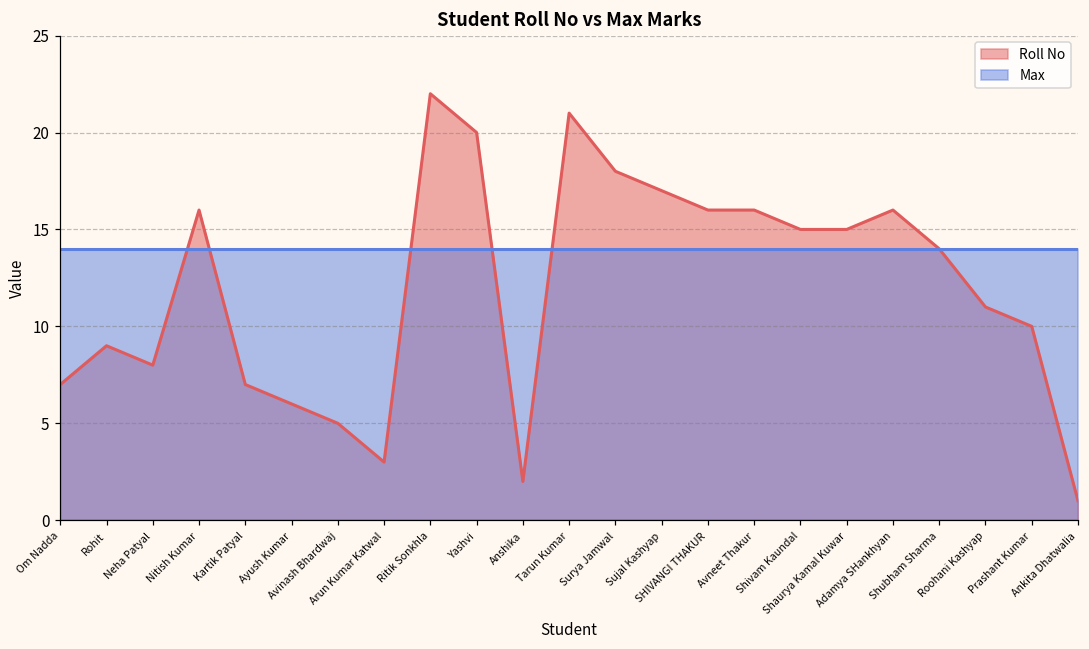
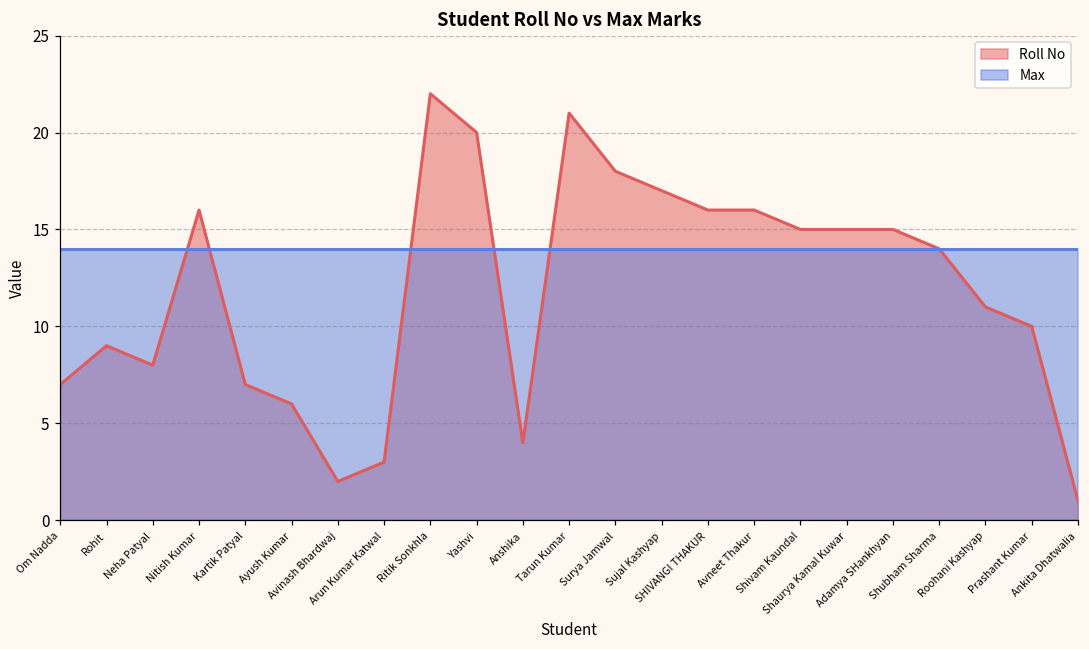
  {
    "Roll No": {
      "Om Nadda": 7,
      "Rohit": 9,
      "Neha Patyal": 8,
      "Nitish Kumar": 16,
      "Kartik Patyal": 7,
      "Ayush Kumar": 6,
-     "Avinash Bhardwaj": 5,
+     "Avinash Bhardwaj": 2,
      "Arun Kumar Katwal": 3,
      "Ritik Sonkhla": 22,
      "Yashvi": 20,
-     "Anshika": 2,
+     "Anshika": 4,
      "Tarun Kumar": 21,
      "Surya Jamwal": 18,
      "Sujal Kashyap": 17,
      "SHIVANGI THAKUR": 16,
      "Avneet Thakur": 16,
      "Shivam Kaundal": 15,
      "Shaurya Kamal Kuwar": 15,
-     "Adamya SHankhyan": 16,
+     "Adamya SHankhyan": 15,
      "Roohani Kashyap": 11,
      "Prashant Kumar": 10,
      "Ankita Dhatwalia": 1
    },
    "Max": {
      "Om Nadda": 14,
      "Rohit": 14,
      "Neha Patyal": 14,
      "Nitish Kumar": 14,
      "Kartik Patyal": 14,
      "Ayush Kumar": 14,
      "Avinash Bhardwaj": 14,
      "Arun Kumar Katwal": 14,
      "Ritik Sonkhla": 14,
      "Yashvi": 14,
      "Anshika": 14,
      "Tarun Kumar": 14,
      "Surya Jamwal": 14,
      "Sujal Kashyap": 14,
      "SHIVANGI THAKUR": 14,
      "Avneet Thakur": 14,
      "Shivam Kaundal": 14,
      "Shaurya Kamal Kuwar": 14,
      "Adamya SHankhyan": 14,
      "Roohani Kashyap": 14,
      "Prashant Kumar": 14,
      "Ankita Dhatwalia": 14
    }
  }
